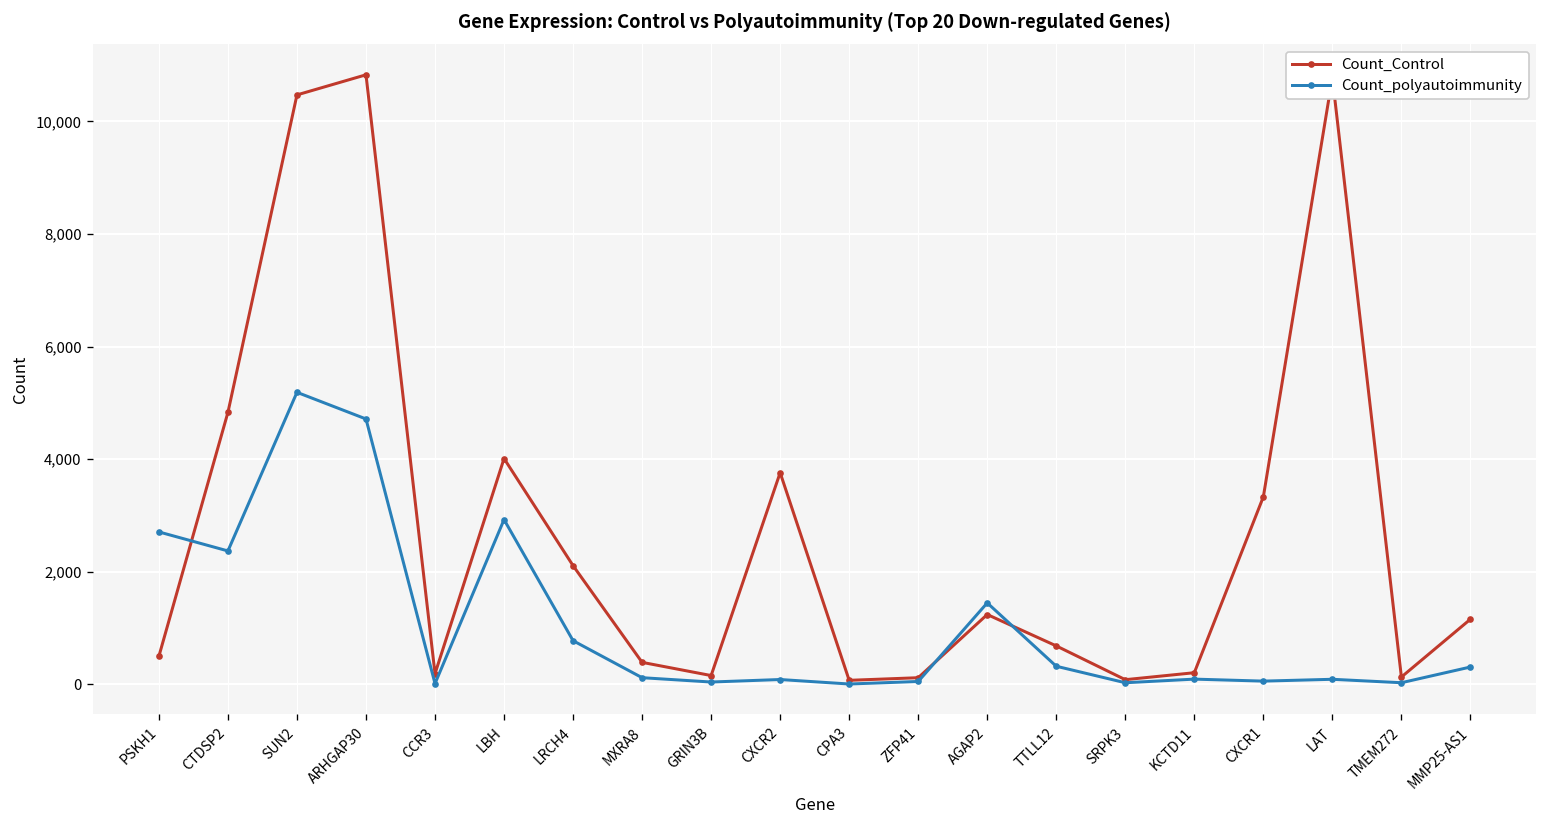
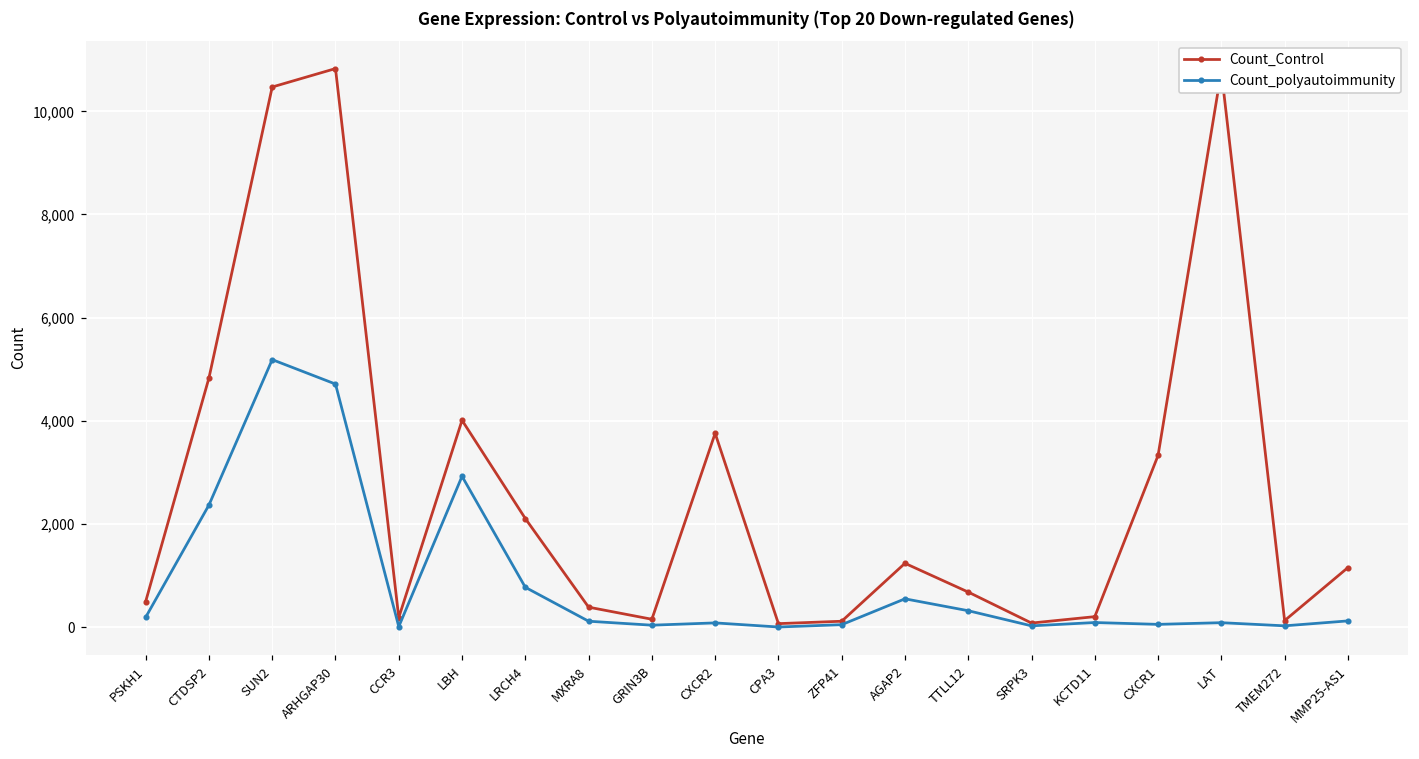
  {
    "Count_Control": {
      "PSKH1": "500",
      "CTDSP2": "4,800",
      "SUN2": "10,500",
      "ARHGAP30": "10,800",
      "CCR3": "200",
      "LBH": "4,000",
      "LRCH4": "2,100",
      "MXRA8": "400",
      "GRIN3B": "200",
      "CXCR2": "3,800",
      "CPA3": "100",
      "ZFP41": "100",
      "AGAP2": "1,200",
      "TTLL12": "700",
      "SRPK3": "100",
      "KCTD11": "200",
      "CXCR1": "3,300",
      "TMEM272": "100",
      "MMP25-AS1": "1,200"
    },
    "Count_polyautoimmunity": {
-     "PSKH1": "2,700",
+     "PSKH1": "200",
      "CTDSP2": "2,400",
      "SUN2": "5,200",
      "ARHGAP30": "4,700",
      "CCR3": "0",
      "LBH": "2,900",
      "LRCH4": "800",
      "MXRA8": "100",
      "GRIN3B": "0",
      "CXCR2": "100",
      "CPA3": "0",
      "ZFP41": "0",
-     "AGAP2": "1,400",
+     "AGAP2": "500",
      "TTLL12": "300",
      "SRPK3": "0",
      "KCTD11": "100",
      "CXCR1": "100",
      "LAT": "100",
      "TMEM272": "0",
-     "MMP25-AS1": "300"
+     "MMP25-AS1": "100"
    }
  }
